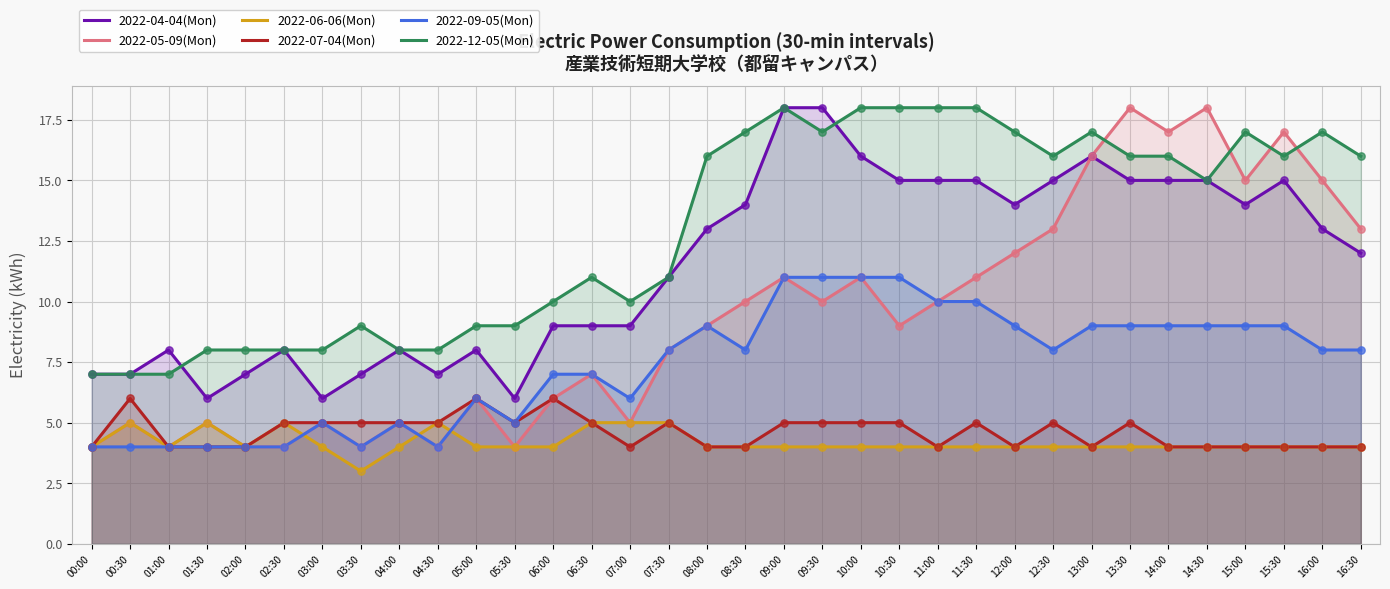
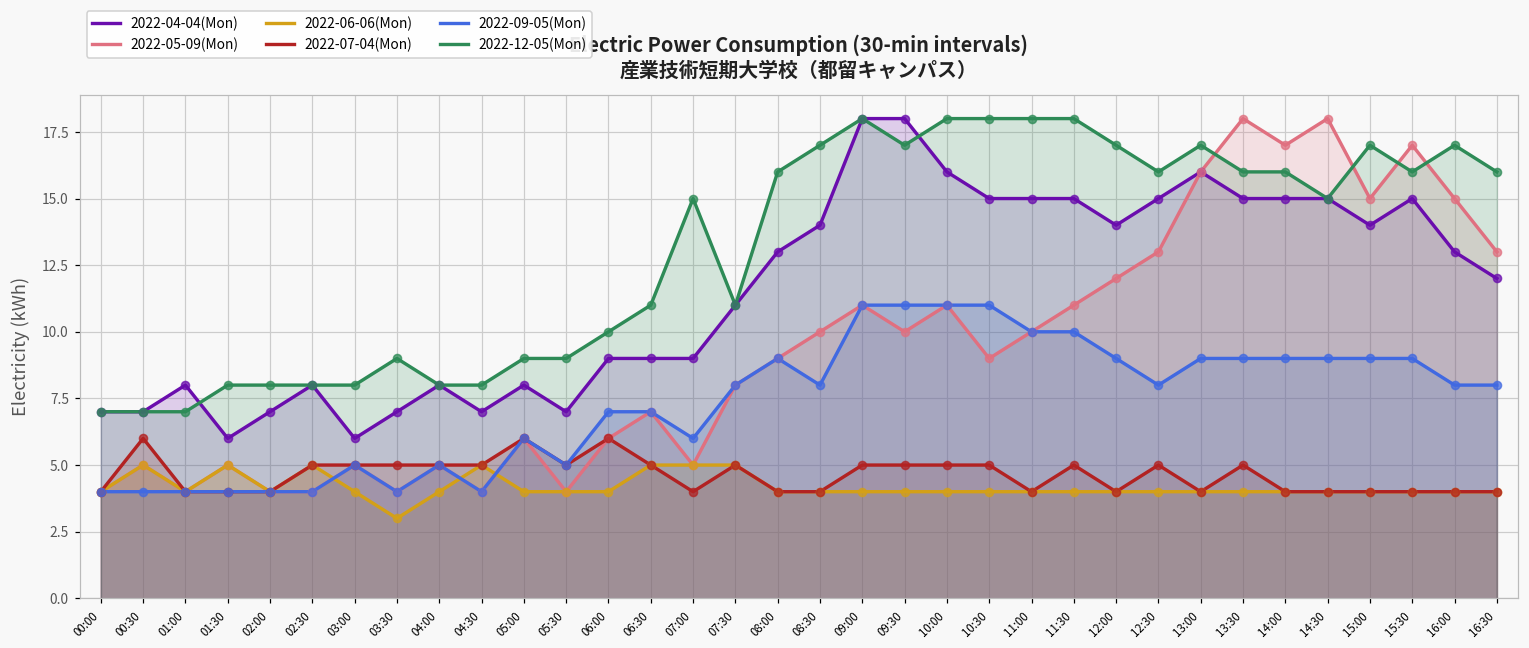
  {
    "2022-04-04(Mon)": {
      "01:00": 8,
      "01:30": 6,
      "02:00": 7,
      "03:00": 6,
      "03:30": 7,
      "04:30": 7,
      "05:00": 8,
-     "05:30": 6,
+     "05:30": 7,
      "06:00": 9,
      "06:30": 9,
      "07:00": 9,
      "08:00": 13,
      "08:30": 14,
      "09:30": 18,
      "10:00": 16,
      "10:30": 15,
      "11:00": 15,
      "11:30": 15,
      "12:00": 14,
      "12:30": 15,
      "13:30": 15,
      "14:00": 15,
      "15:00": 14,
      "15:30": 15,
      "16:00": 13,
      "16:30": 12
    },
    "2022-05-09(Mon)": {
      "08:30": 10,
      "09:30": 10,
      "10:30": 9,
      "11:30": 11,
      "12:00": 12,
      "12:30": 13,
      "13:30": 18,
      "14:00": 17,
      "14:30": 18,
      "15:00": 15,
      "15:30": 17,
      "16:00": 15,
      "16:30": 13
    },
    "2022-06-06(Mon)": {
      "03:00": 4,
      "03:30": 3,
      "04:00": 4,
      "05:00": 4,
      "06:00": 4,
      "09:00": 4,
      "09:30": 4,
      "10:00": 4,
      "10:30": 4,
      "11:30": 4,
      "12:30": 4,
      "13:30": 4
    },
    "2022-07-04(Mon)": {
      "00:30": 6,
      "03:30": 5,
      "07:00": 4,
      "09:00": 5,
      "09:30": 5,
      "10:00": 5,
      "10:30": 5,
      "11:30": 5,
      "12:30": 5,
      "13:30": 5
    },
    "2022-09-05(Mon)": {
      "00:30": 4,
      "06:00": 7,
      "07:00": 6,
      "08:30": 8,
      "09:30": 11,
      "10:30": 11,
      "11:30": 10,
      "12:00": 9,
      "12:30": 8,
      "13:00": 9,
      "13:30": 9,
      "14:00": 9,
      "14:30": 9,
      "15:00": 9,
      "15:30": 9,
      "16:00": 8,
      "16:30": 8
    },
    "2022-12-05(Mon)": {
      "01:00": 7,
      "01:30": 8,
      "02:00": 8,
      "03:00": 8,
      "03:30": 9,
      "04:30": 8,
      "05:00": 9,
      "05:30": 9,
      "06:00": 10,
      "06:30": 11,
-     "07:00": 10,
+     "07:00": 15,
      "08:00": 16,
      "08:30": 17,
      "09:30": 17,
      "10:00": 18,
      "10:30": 18,
      "11:00": 18,
      "11:30": 18,
      "12:00": 17,
      "12:30": 16,
      "13:00": 17,
      "13:30": 16,
      "14:00": 16,
      "15:00": 17,
      "15:30": 16,
      "16:00": 17,
      "16:30": 16
    }
  }
